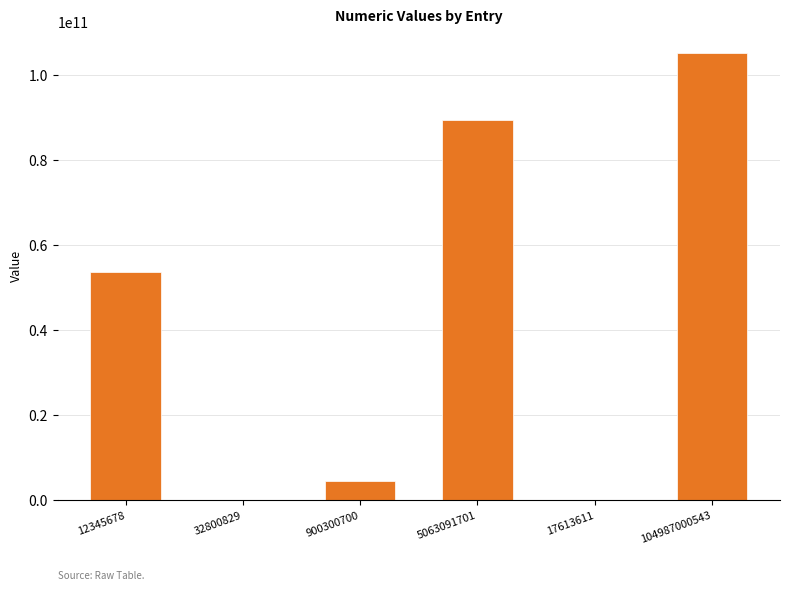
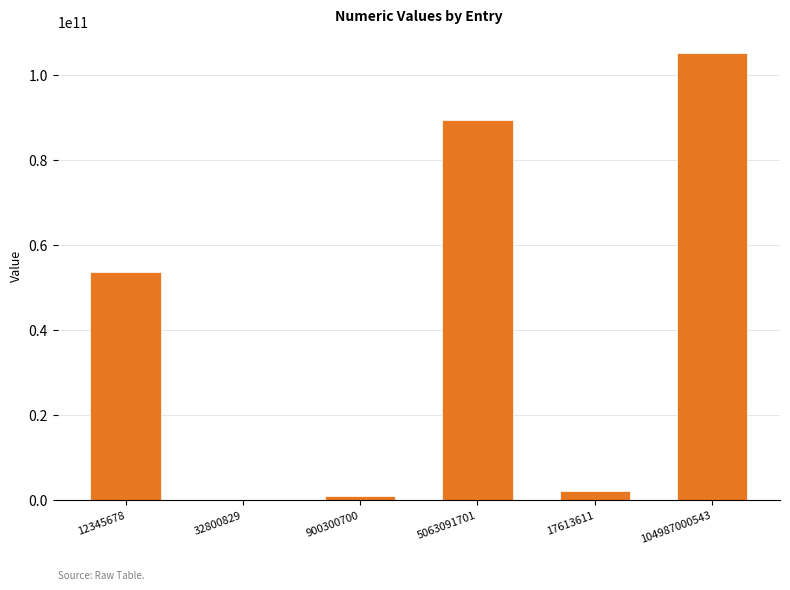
  {
    "12345678": 53000000000,
-   "900300700": 4000000000,
+   "900300700": 1000000000,
    "5063091701": 89000000000,
-   "17613611": 0,
+   "17613611": 2000000000,
    "104987000543": 105000000000
  }
